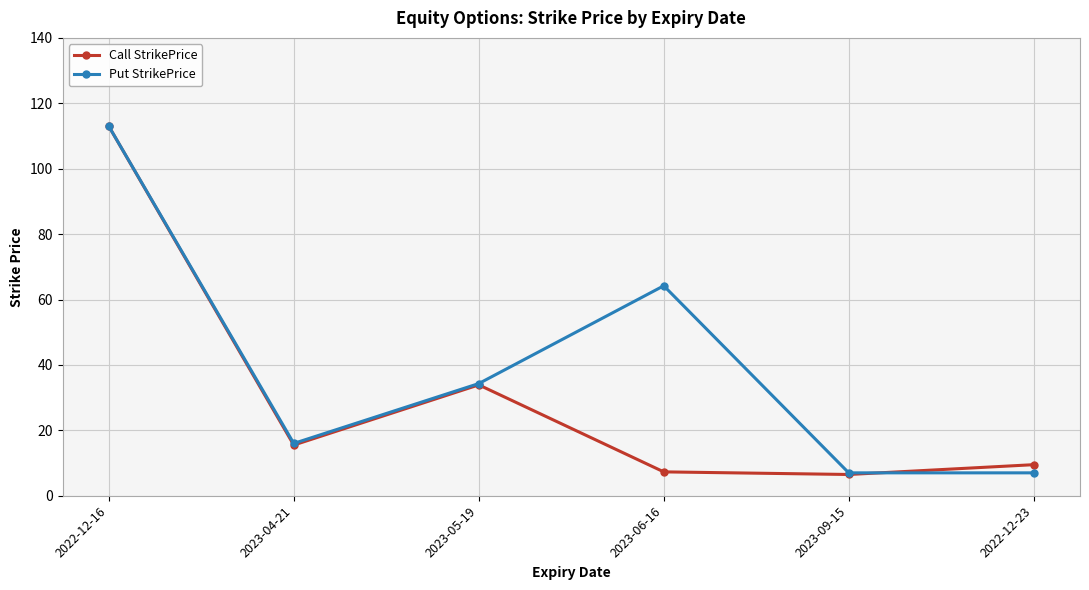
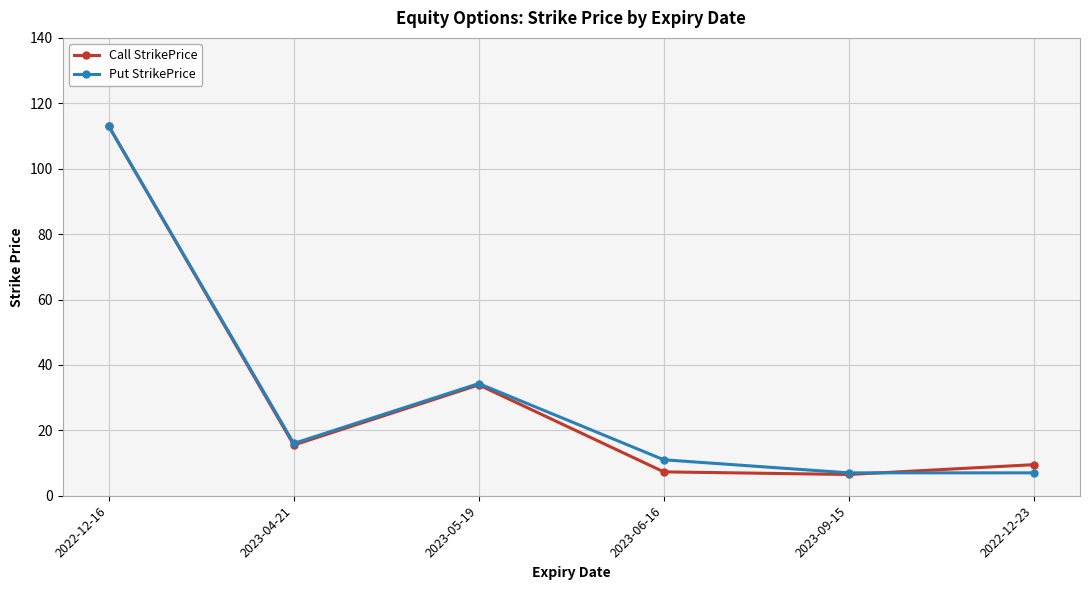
  {
    "Call StrikePrice": {
      "2023-06-16": 7,
      "2022-12-23": 10
    },
    "Put StrikePrice": {
-     "2023-06-16": 64,
+     "2023-06-16": 11,
      "2022-12-23": 7
    }
  }
